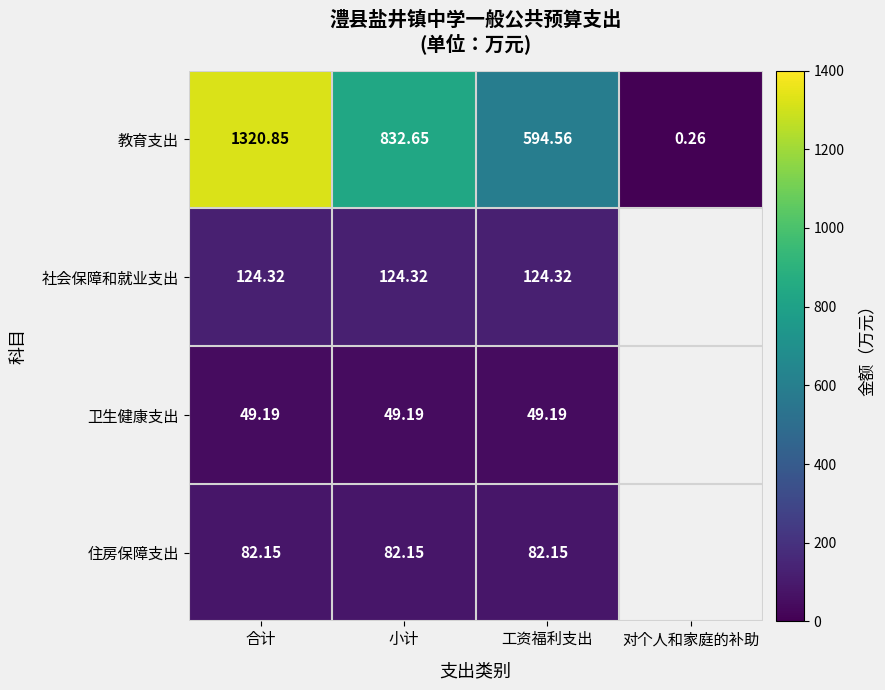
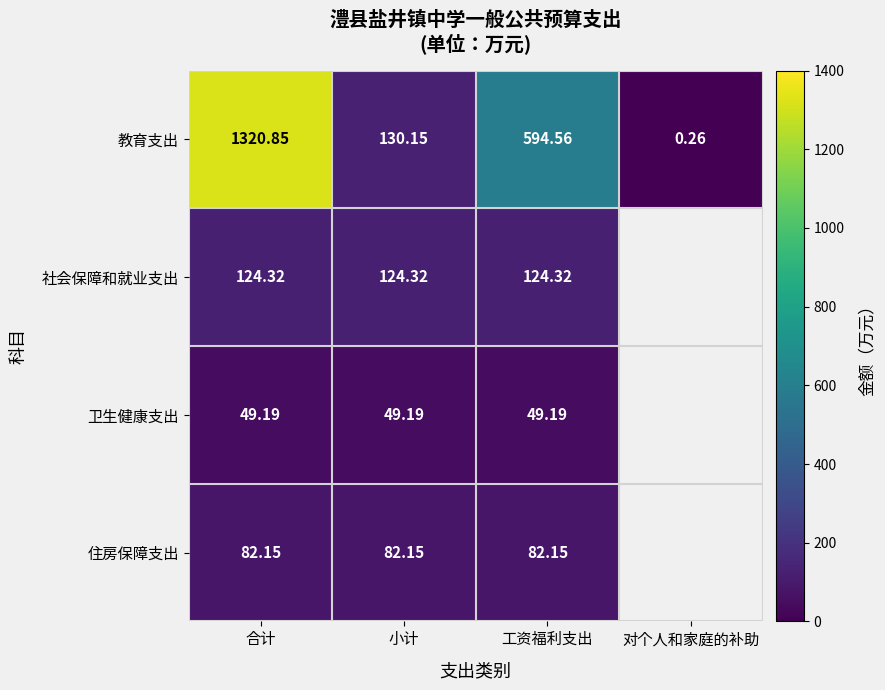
  {
    "教育支出": {
      "合计": 1320.85,
-     "小计": 832.65,
+     "小计": 130.15,
      "工资福利支出": 594.56,
      "对个人和家庭的补助": 0.26
    },
    "社会保障和就业支出": {
      "合计": 124.32,
      "小计": 124.32,
      "工资福利支出": 124.32
    },
    "卫生健康支出": {
      "合计": 49.19,
      "小计": 49.19,
      "工资福利支出": 49.19
    },
    "住房保障支出": {
      "合计": 82.15,
      "小计": 82.15,
      "工资福利支出": 82.15
    }
  }
